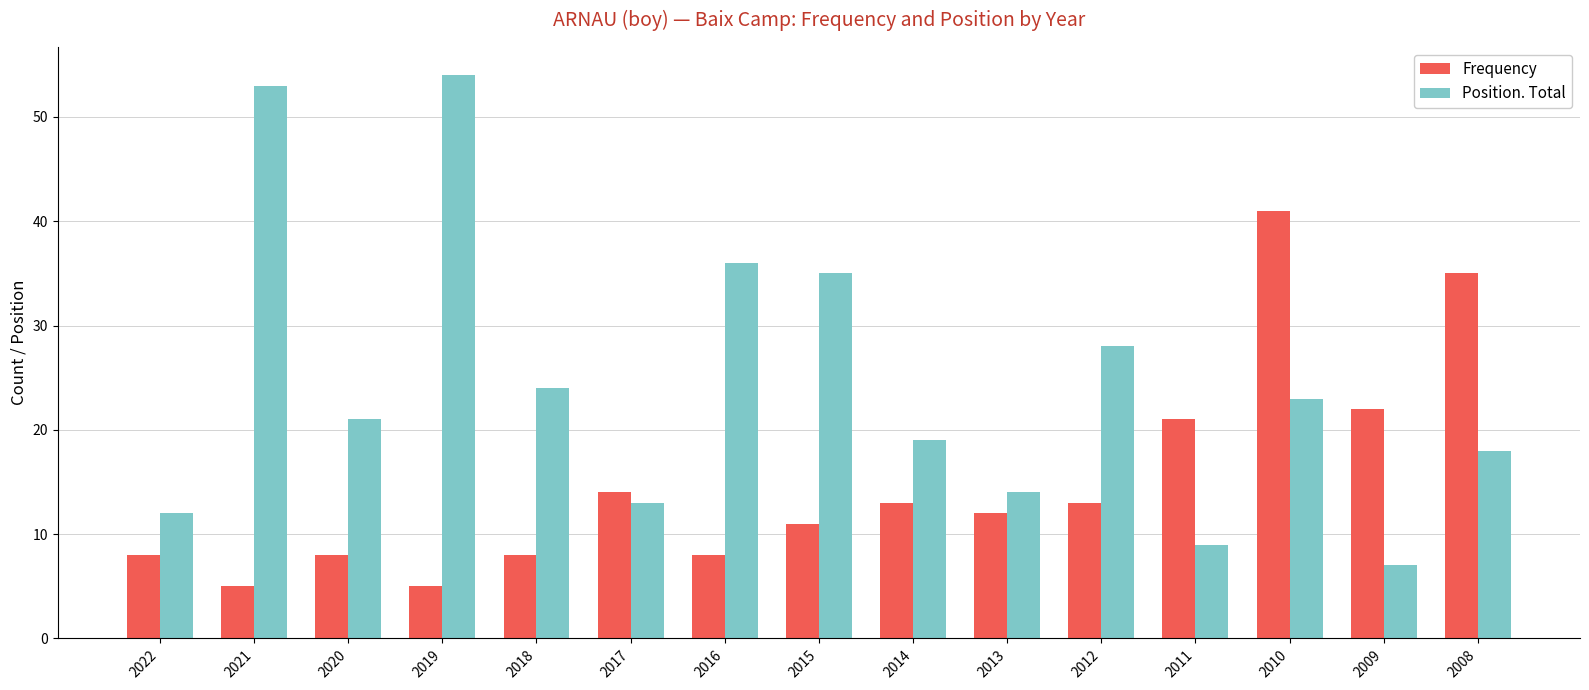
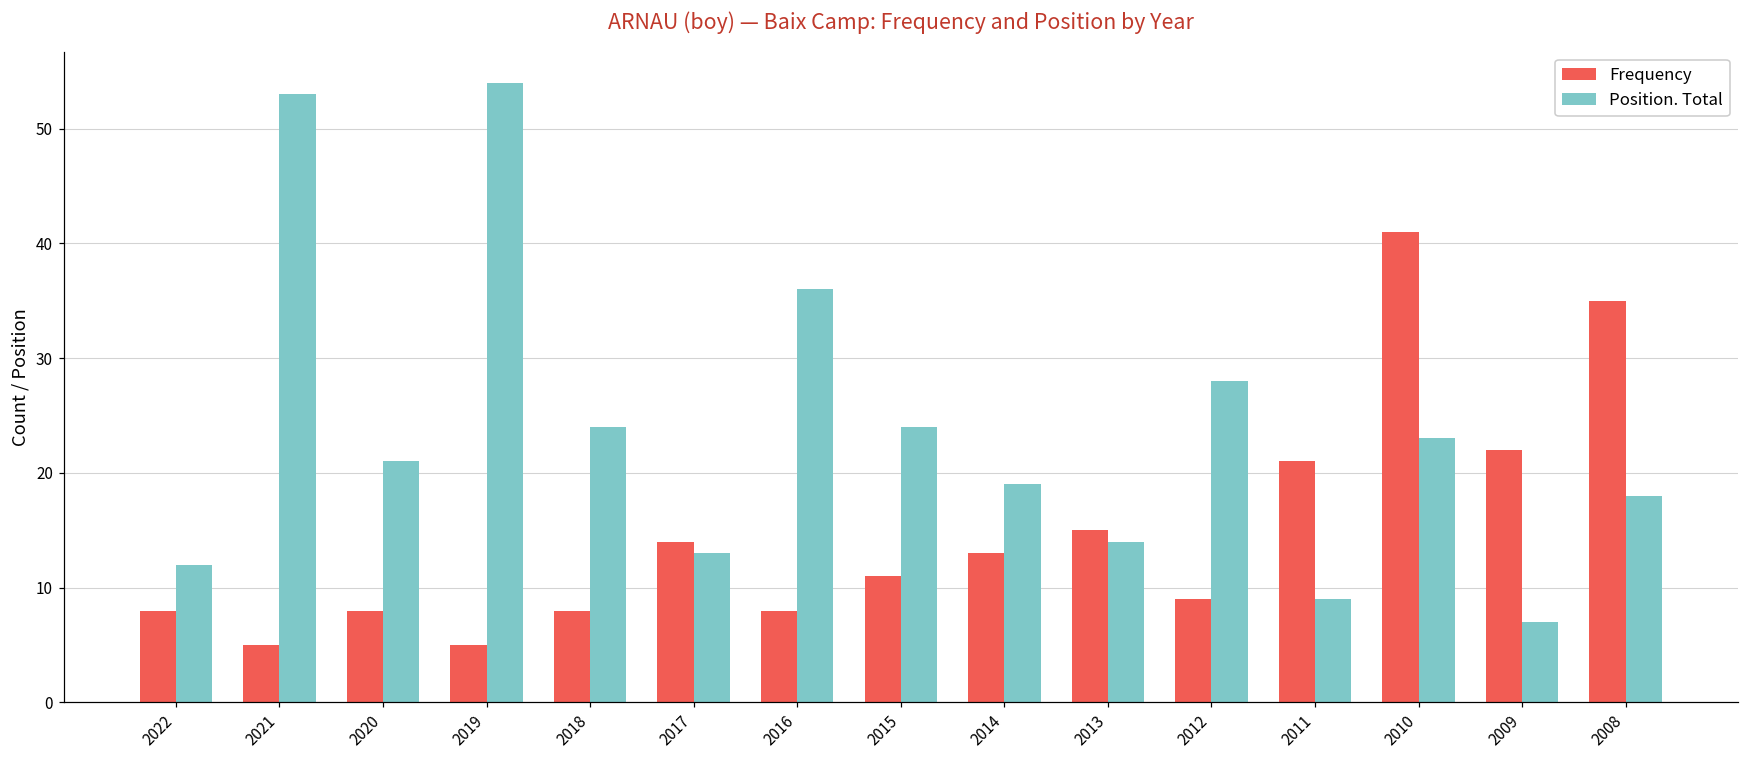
  {
    "Frequency": {
      "2022": 8,
      "2021": 5,
      "2020": 8,
      "2019": 5,
      "2018": 8,
      "2017": 14,
      "2016": 8,
      "2015": 11,
      "2014": 13,
-     "2013": 12,
-     "2012": 13,
+     "2013": 15,
+     "2012": 9,
      "2011": 21,
      "2010": 41,
      "2009": 22,
      "2008": 35
    },
    "Position. Total": {
      "2022": 12,
      "2021": 53,
      "2020": 21,
      "2019": 54,
      "2018": 24,
      "2017": 13,
      "2016": 36,
-     "2015": 35,
+     "2015": 24,
      "2014": 19,
      "2013": 14,
      "2012": 28,
      "2011": 9,
      "2010": 23,
      "2009": 7,
      "2008": 18
    }
  }
